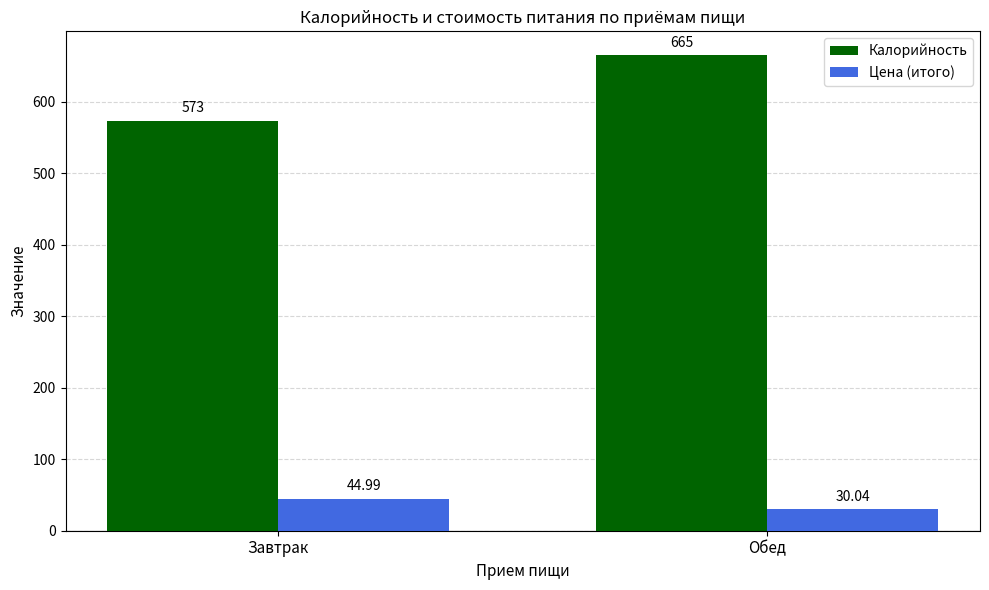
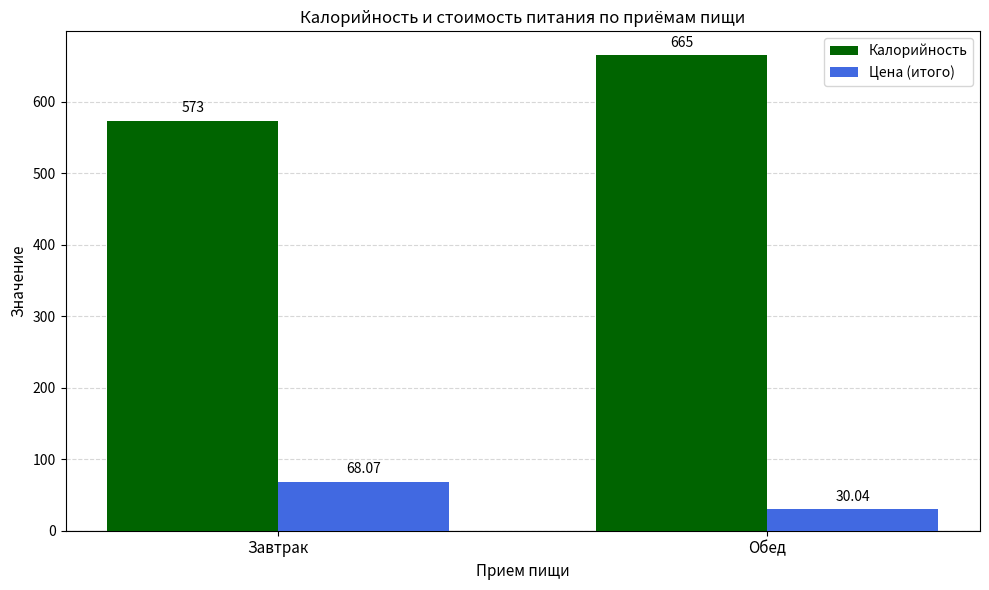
  {
    "Калорийность": {
      "Завтрак": 573,
      "Обед": 665
    },
    "Цена (итого)": {
-     "Завтрак": 44.99,
+     "Завтрак": 68.07,
      "Обед": 30.04
    }
  }
